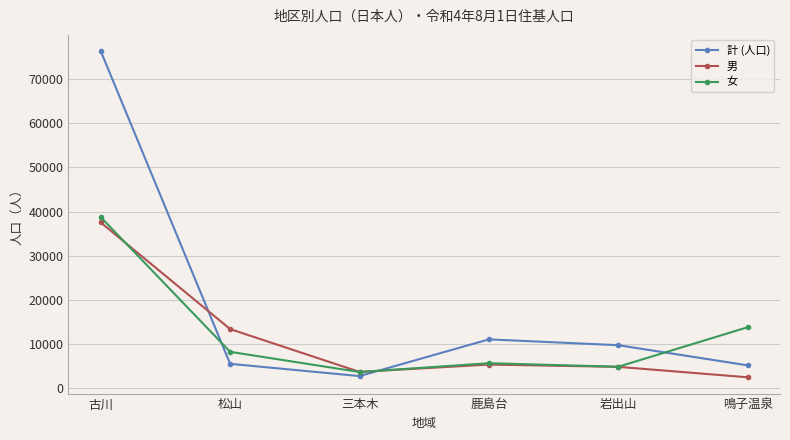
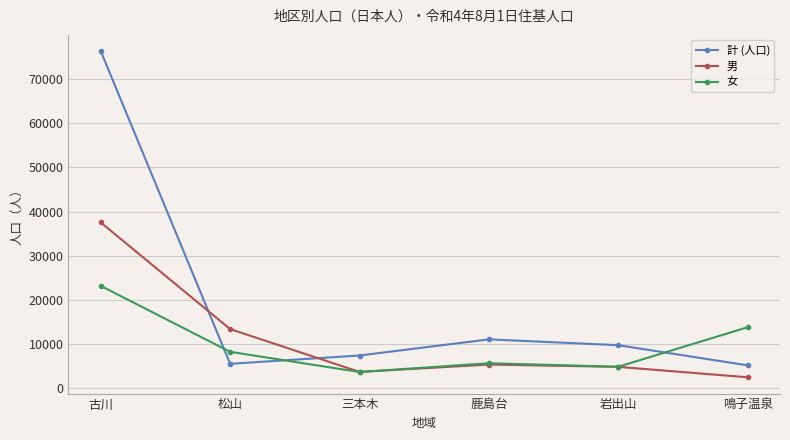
  {
    "計 (人口)": {
      "古川": 76000,
      "松山": 6000,
-     "三本木": 3000,
+     "三本木": 7000,
      "鹿島台": 11000,
      "岩出山": 10000,
      "鳴子温泉": 5000
    },
    "男": {
      "古川": 38000,
      "松山": 13000,
      "鳴子温泉": 3000
    },
    "女": {
-     "古川": 39000,
+     "古川": 23000,
      "松山": 8000,
      "鳴子温泉": 14000
    }
  }
